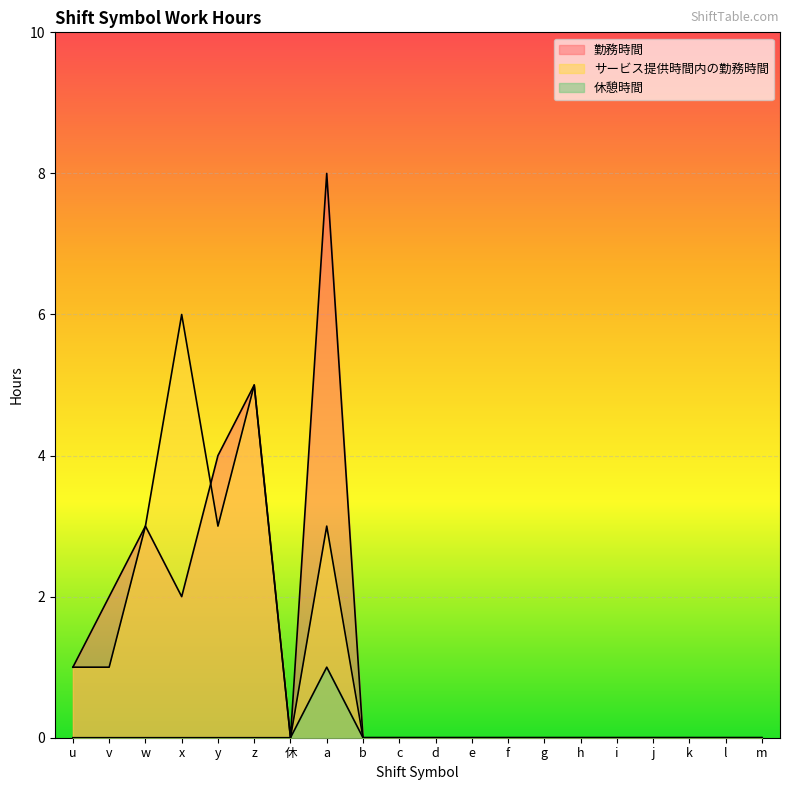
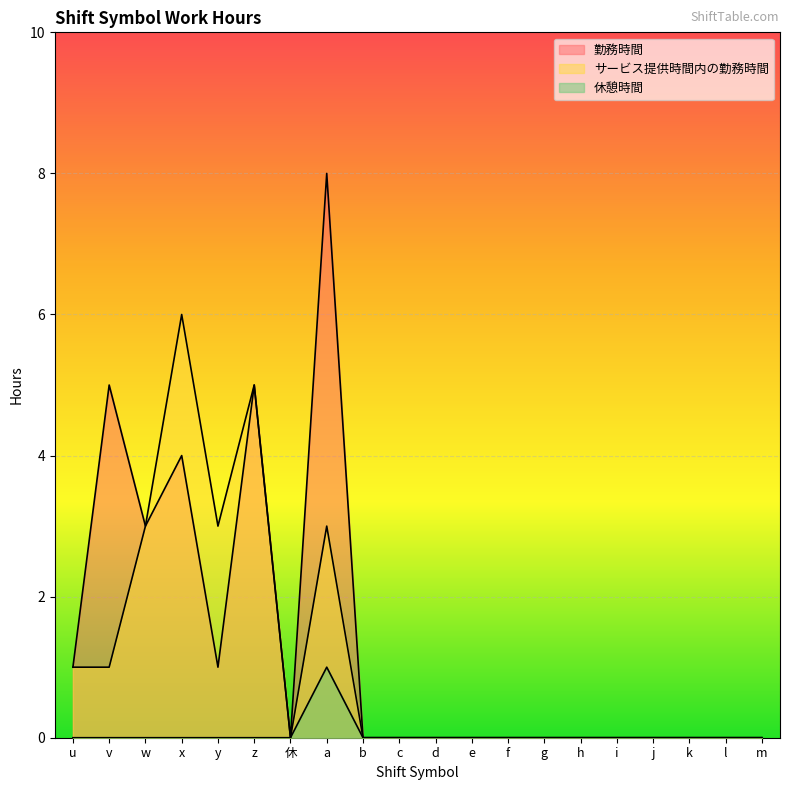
  {
    "勤務時間": {
-     "v": 2,
-     "x": 2,
-     "y": 4,
+     "v": 5,
+     "x": 4,
+     "y": 1,
      "a": 8
    },
    "サービス提供時間内の勤務時間": {
      "v": 1,
      "x": 6,
      "y": 3,
      "a": 3
    },
    "休憩時間": {
      "u": 0,
      "v": 0,
      "w": 0,
      "x": 0,
      "y": 0,
      "z": 0,
      "a": 1
    }
  }
